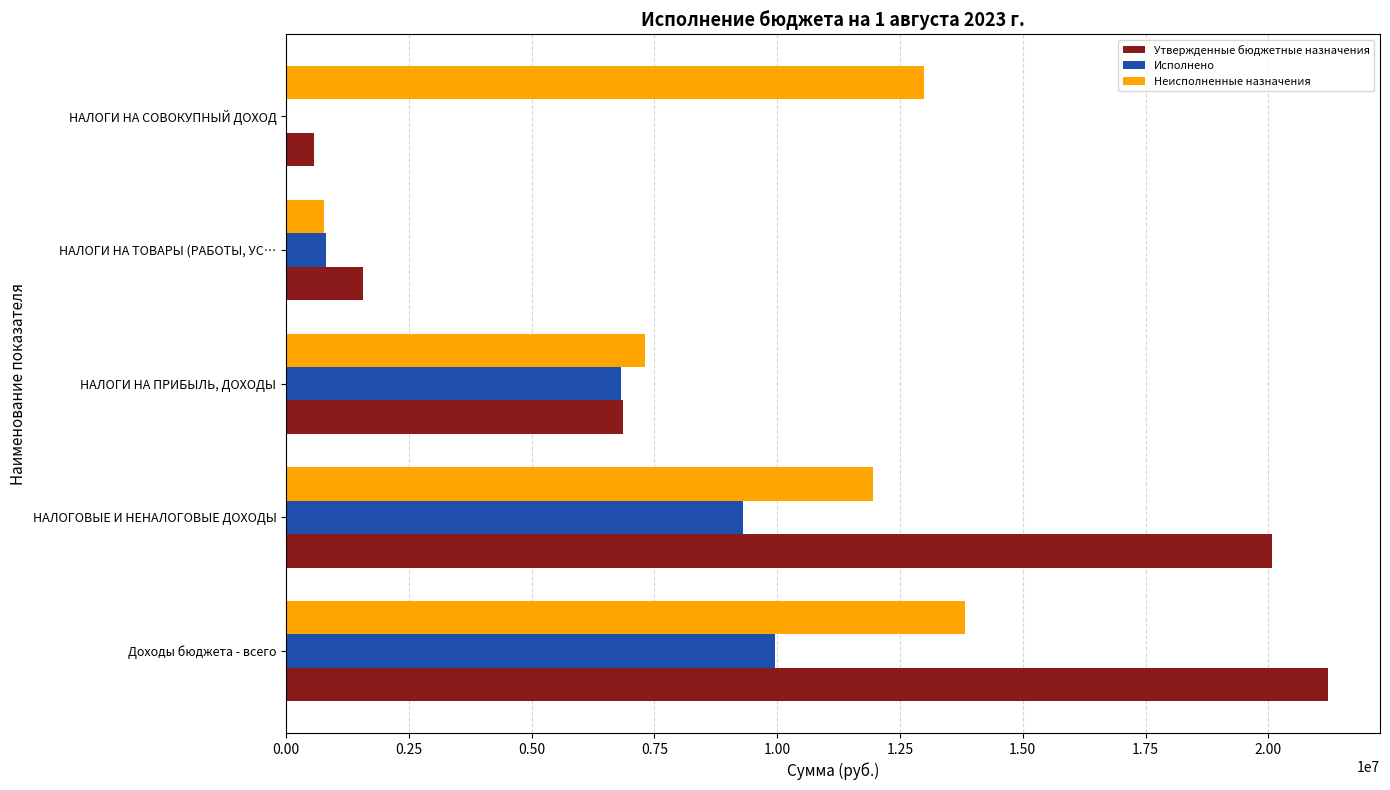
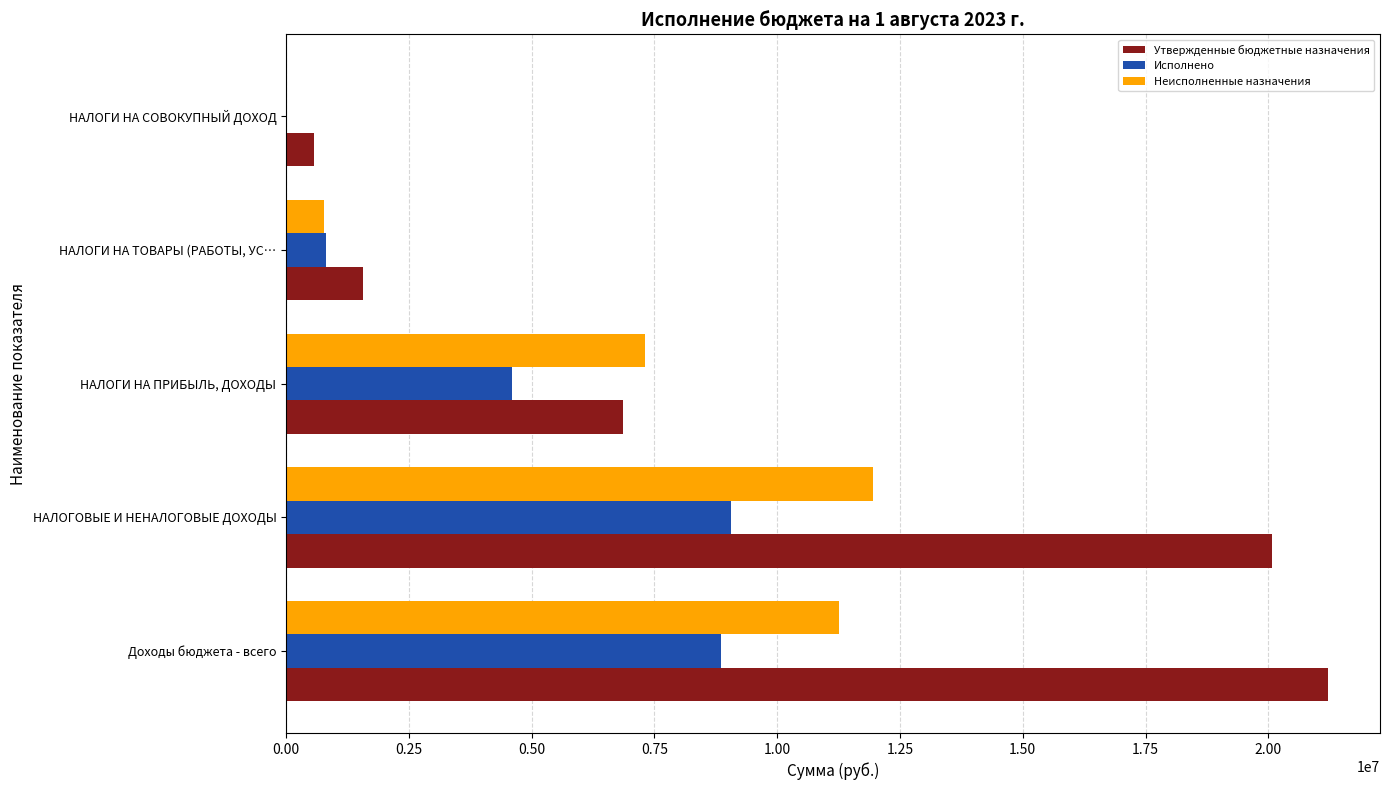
  {
    "Утвержденные бюджетные назначения": {
      "НАЛОГИ НА СОВОКУПНЫЙ ДОХОД": 600000,
      "НАЛОГИ НА ТОВАРЫ (РАБОТЫ, УС…": 1600000,
      "НАЛОГИ НА ПРИБЫЛЬ, ДОХОДЫ": 6900000,
      "НАЛОГОВЫЕ И НЕНАЛОГОВЫЕ ДОХОДЫ": 20100000,
      "Доходы бюджета - всего": 21200000
    },
    "Исполнено": {
      "НАЛОГИ НА СОВОКУПНЫЙ ДОХОД": 0,
      "НАЛОГИ НА ТОВАРЫ (РАБОТЫ, УС…": 800000,
-     "НАЛОГИ НА ПРИБЫЛЬ, ДОХОДЫ": 6800000,
-     "НАЛОГОВЫЕ И НЕНАЛОГОВЫЕ ДОХОДЫ": 9300000,
-     "Доходы бюджета - всего": 9900000
+     "НАЛОГИ НА ПРИБЫЛЬ, ДОХОДЫ": 4600000,
+     "НАЛОГОВЫЕ И НЕНАЛОГОВЫЕ ДОХОДЫ": 9100000,
+     "Доходы бюджета - всего": 8900000
    },
    "Неисполненные назначения": {
-     "НАЛОГИ НА СОВОКУПНЫЙ ДОХОД": 13000000,
+     "НАЛОГИ НА СОВОКУПНЫЙ ДОХОД": 0,
      "НАЛОГИ НА ТОВАРЫ (РАБОТЫ, УС…": 800000,
      "НАЛОГИ НА ПРИБЫЛЬ, ДОХОДЫ": 7300000,
      "НАЛОГОВЫЕ И НЕНАЛОГОВЫЕ ДОХОДЫ": 11900000,
-     "Доходы бюджета - всего": 13800000
+     "Доходы бюджета - всего": 11300000
    }
  }
